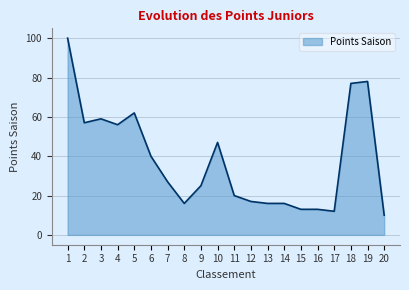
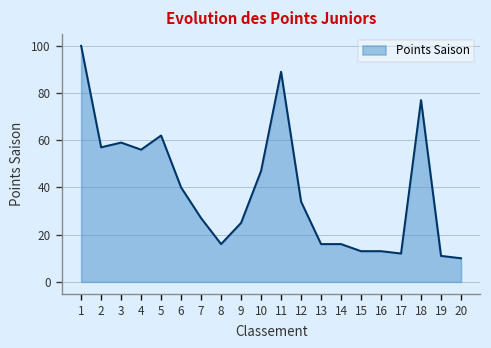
  {
    "1": 100,
    "2": 57,
    "3": 59,
    "4": 56,
    "5": 62,
    "6": 40,
    "7": 27,
    "8": 16,
    "9": 25,
    "10": 47,
-   "11": 20,
-   "12": 17,
+   "11": 89,
+   "12": 34,
    "13": 16,
    "14": 16,
    "15": 13,
    "16": 13,
    "17": 12,
    "18": 77,
-   "19": 78,
+   "19": 11,
    "20": 10
  }
